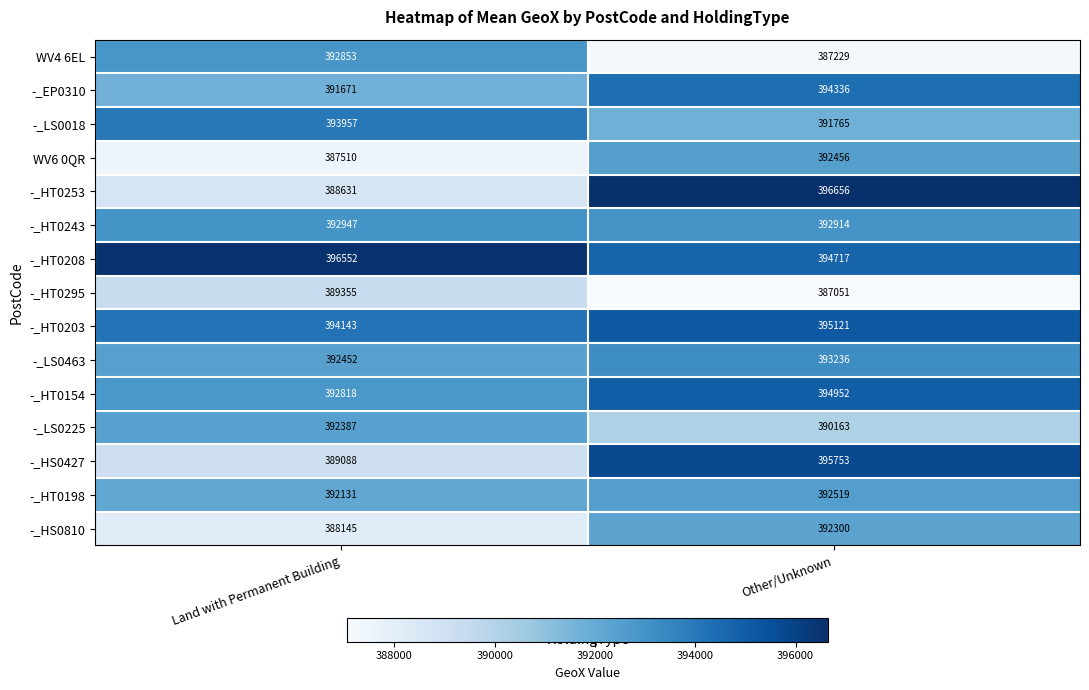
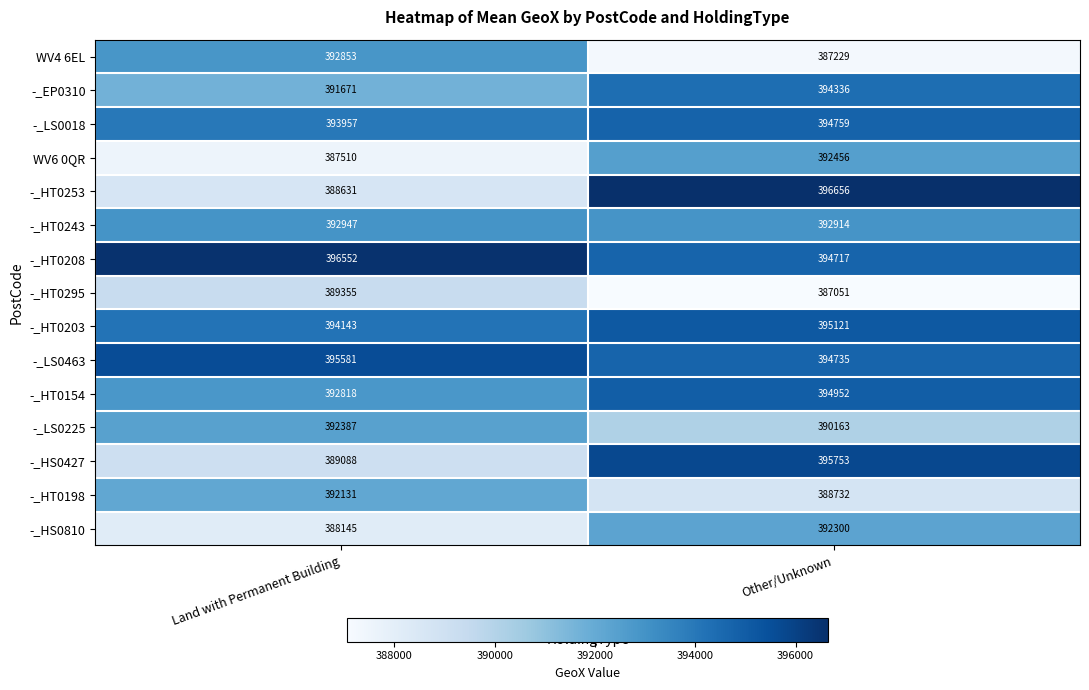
  {
    "WV4 6EL": {
      "Land with Permanent Building": 392853,
      "Other/Unknown": 387229
    },
    "-_EP0310": {
      "Land with Permanent Building": 391671,
      "Other/Unknown": 394336
    },
    "-_LS0018": {
      "Land with Permanent Building": 393957,
-     "Other/Unknown": 391765
+     "Other/Unknown": 394759
    },
    "WV6 0QR": {
      "Land with Permanent Building": 387510,
      "Other/Unknown": 392456
    },
    "-_HT0253": {
      "Land with Permanent Building": 388631,
      "Other/Unknown": 396656
    },
    "-_HT0243": {
      "Land with Permanent Building": 392947,
      "Other/Unknown": 392914
    },
    "-_HT0208": {
      "Land with Permanent Building": 396552,
      "Other/Unknown": 394717
    },
    "-_HT0295": {
      "Land with Permanent Building": 389355,
      "Other/Unknown": 387051
    },
    "-_HT0203": {
      "Land with Permanent Building": 394143,
      "Other/Unknown": 395121
    },
    "-_LS0463": {
-     "Land with Permanent Building": 392452,
-     "Other/Unknown": 393236
+     "Land with Permanent Building": 395581,
+     "Other/Unknown": 394735
    },
    "-_HT0154": {
      "Land with Permanent Building": 392818,
      "Other/Unknown": 394952
    },
    "-_LS0225": {
      "Land with Permanent Building": 392387,
      "Other/Unknown": 390163
    },
    "-_HS0427": {
      "Land with Permanent Building": 389088,
      "Other/Unknown": 395753
    },
    "-_HT0198": {
      "Land with Permanent Building": 392131,
-     "Other/Unknown": 392519
+     "Other/Unknown": 388732
    },
    "-_HS0810": {
      "Land with Permanent Building": 388145,
      "Other/Unknown": 392300
    }
  }
